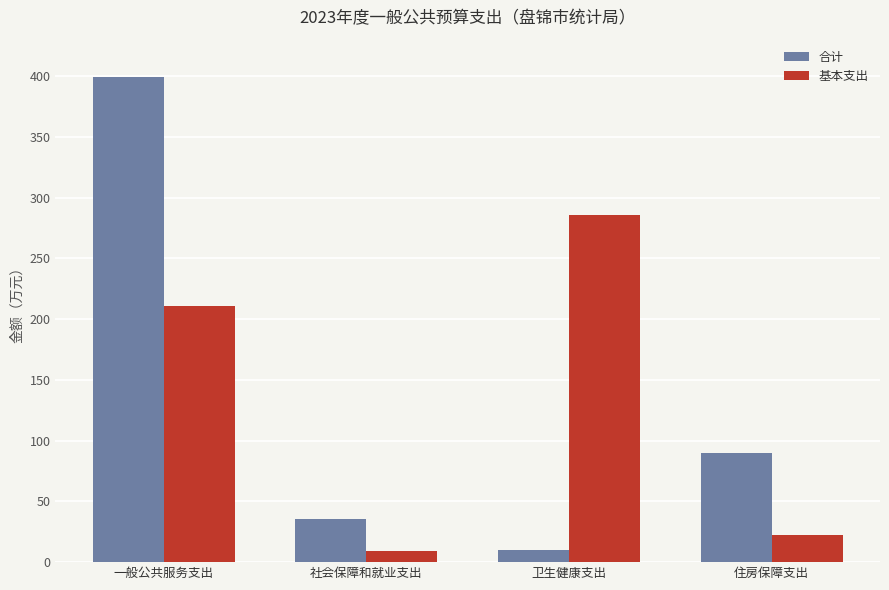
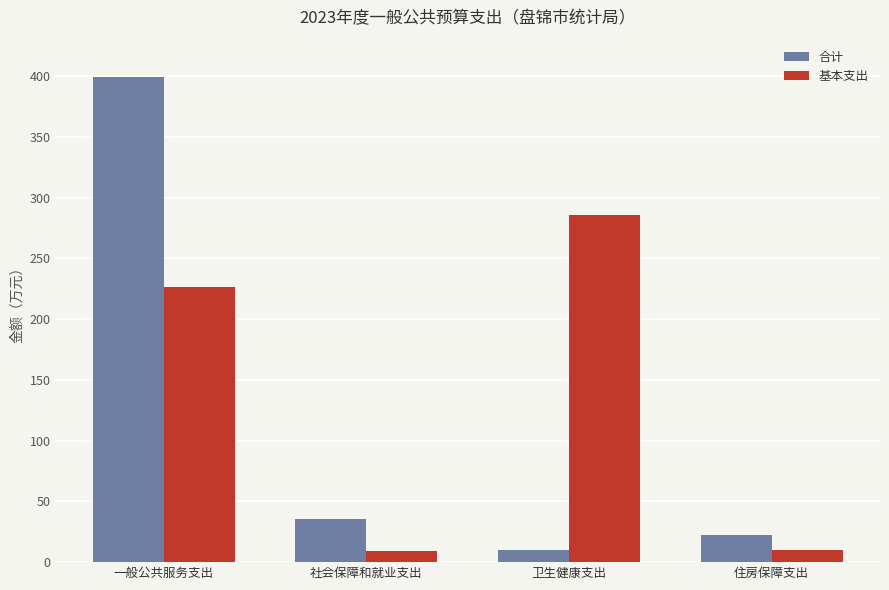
  {
    "合计": {
      "一般公共服务支出": 399,
      "社会保障和就业支出": 36,
      "卫生健康支出": 10,
-     "住房保障支出": 90
+     "住房保障支出": 22
    },
    "基本支出": {
-     "一般公共服务支出": 211,
+     "一般公共服务支出": 226,
      "社会保障和就业支出": 9,
      "卫生健康支出": 286,
-     "住房保障支出": 22
+     "住房保障支出": 10
    }
  }
